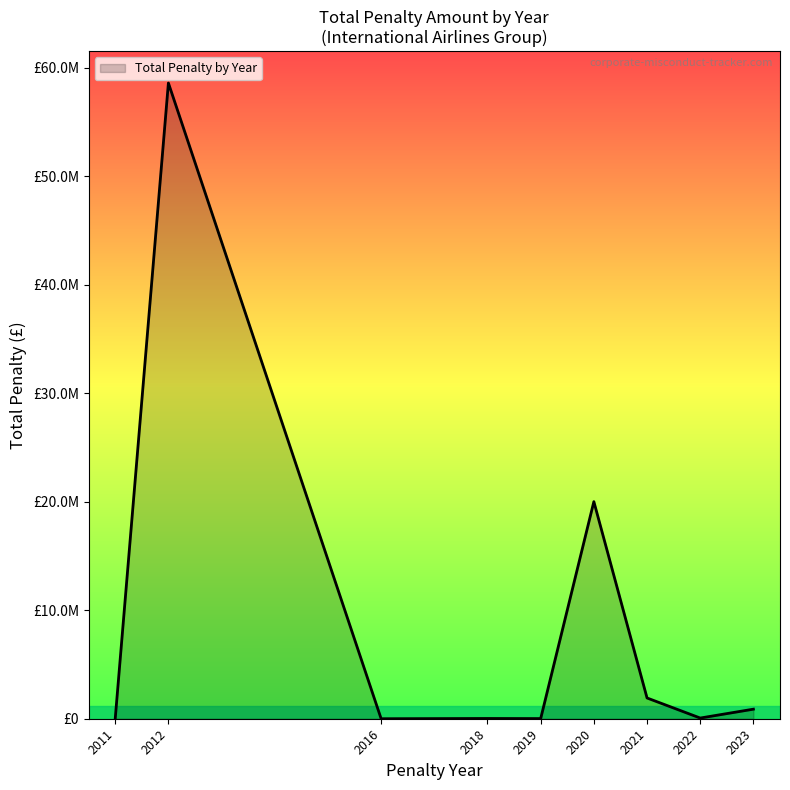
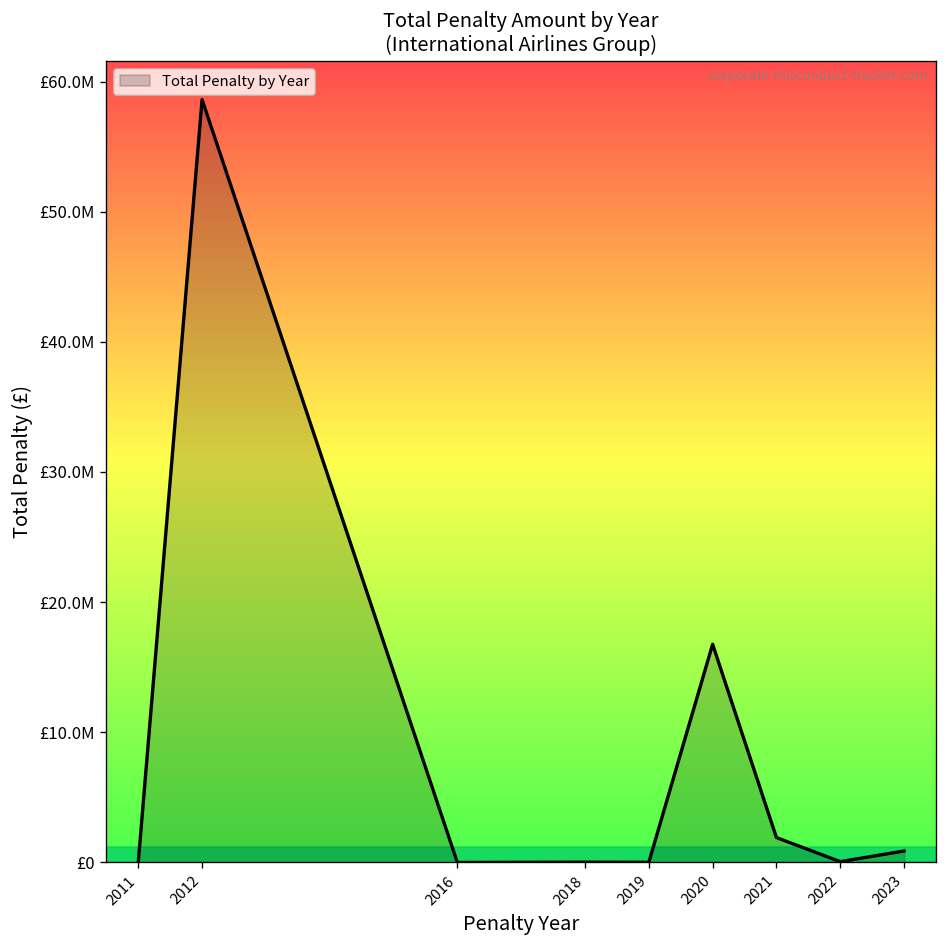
  {
    "2012": "£58600000",
-   "2020": "£20000000",
+   "2020": "£16800000",
    "2021": "£1900000"
  }
